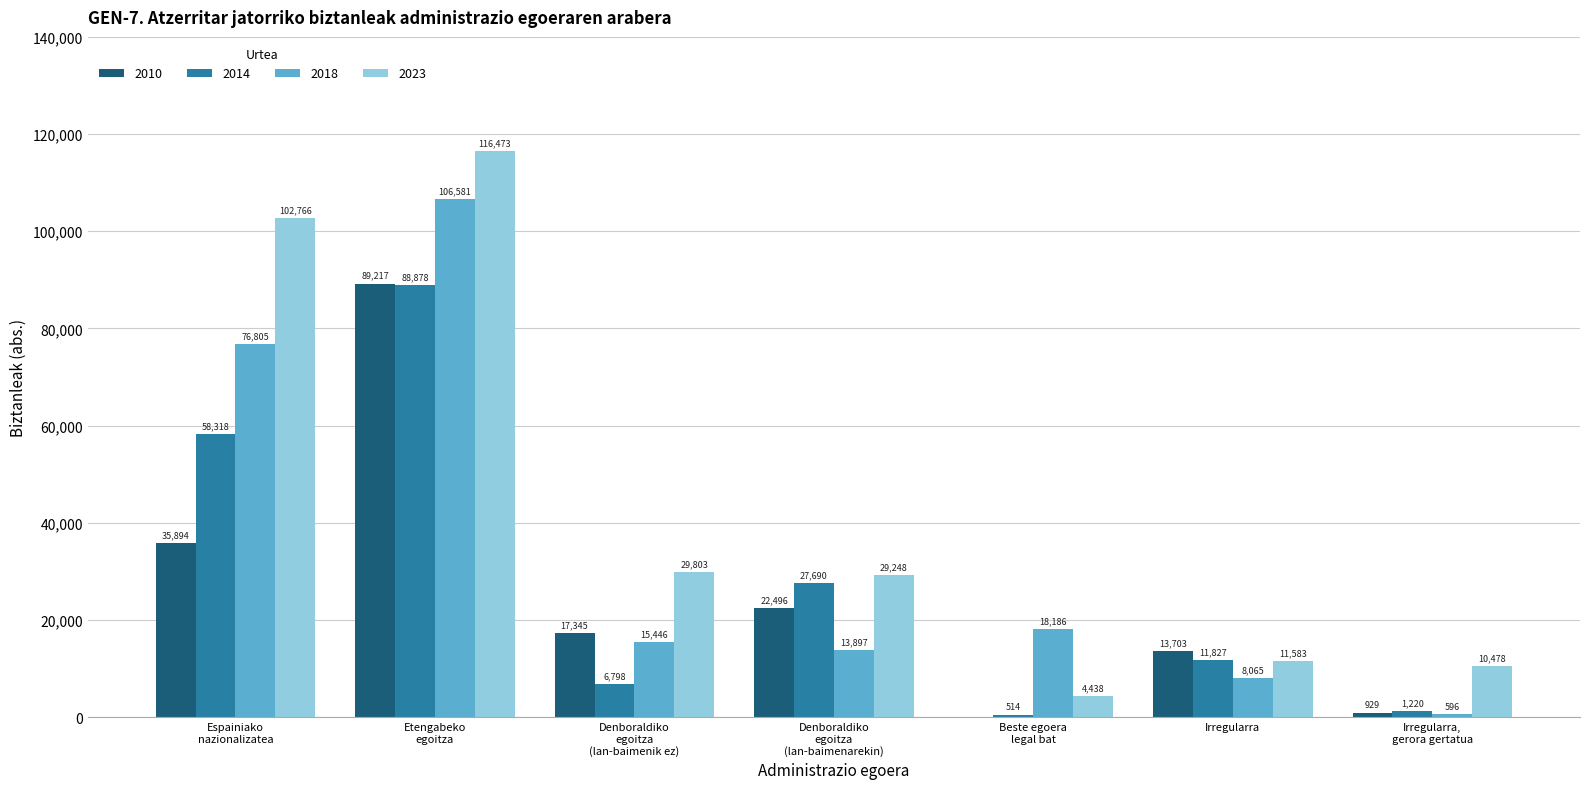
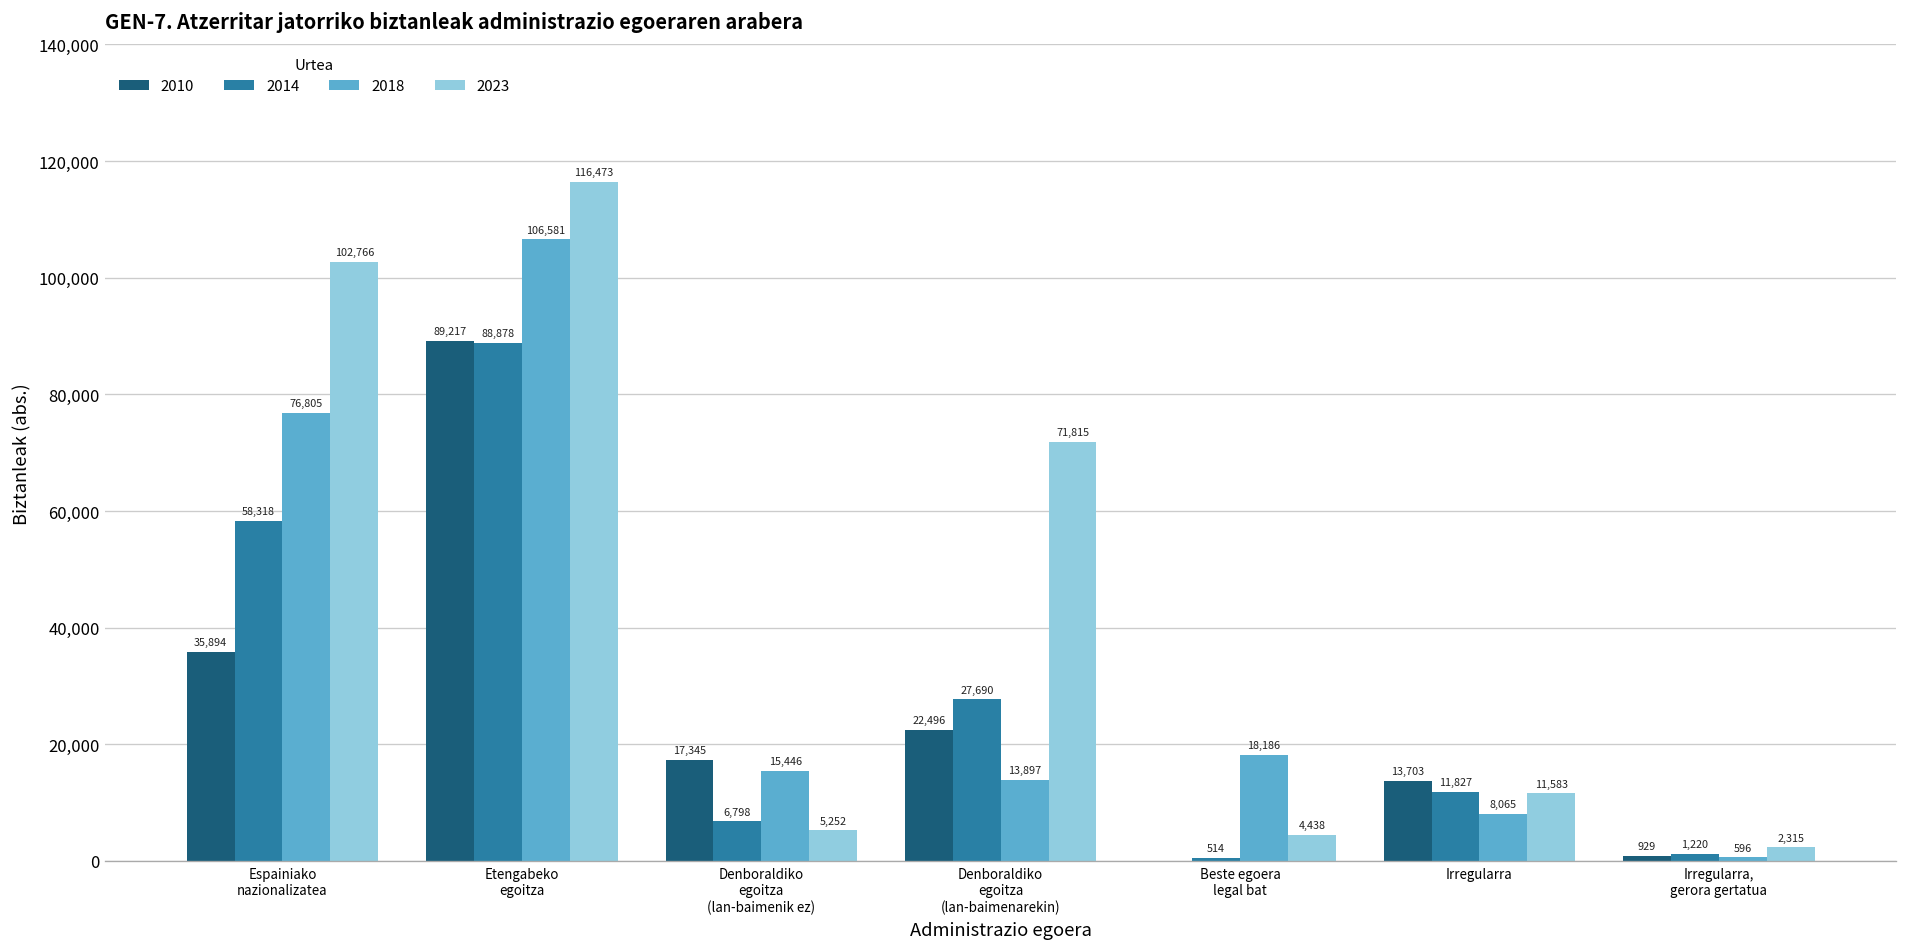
  {
    "2018": {
      "Espainiako nazionalizatea": "76,805",
      "Etengabeko egoitza": "106,581",
      "Denboraldiko egoitza (lan-baimenik ez)": "15,446",
      "Denboraldiko egoitza (lan-baimenarekin)": "13,897",
      "Beste egoera legal bat": "18,186",
      "Irregularra": "8,065",
      "Irregularra, gerora gertatua": "596"
    },
    "2023": {
      "Espainiako nazionalizatea": "102,766",
      "Etengabeko egoitza": "116,473",
-     "Denboraldiko egoitza (lan-baimenik ez)": "29,803",
-     "Denboraldiko egoitza (lan-baimenarekin)": "29,248",
+     "Denboraldiko egoitza (lan-baimenik ez)": "5,252",
+     "Denboraldiko egoitza (lan-baimenarekin)": "71,815",
      "Beste egoera legal bat": "4,438",
      "Irregularra": "11,583",
-     "Irregularra, gerora gertatua": "10,478"
+     "Irregularra, gerora gertatua": "2,315"
    }
  }
